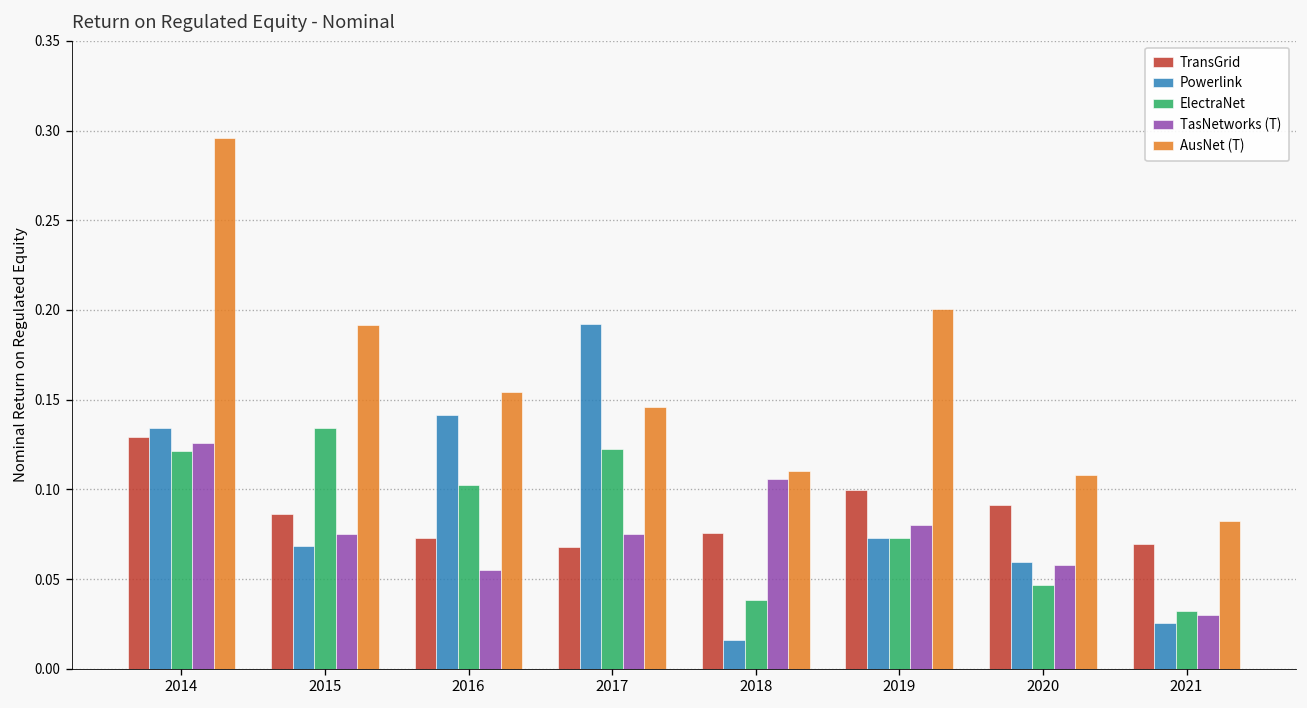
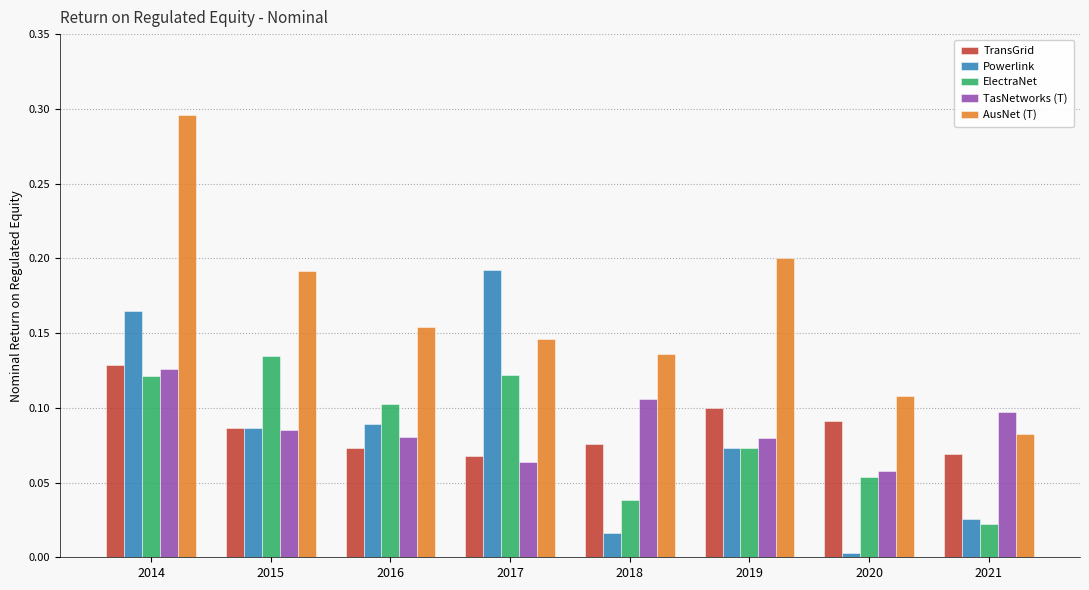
  {
    "TransGrid": {
      "2014": 0.129,
      "2015": 0.086,
      "2016": 0.073,
      "2017": 0.068,
      "2018": 0.076,
      "2019": 0.100,
      "2020": 0.091,
      "2021": 0.069
    },
    "Powerlink": {
-     "2014": 0.134,
-     "2015": 0.068,
-     "2016": 0.142,
+     "2014": 0.165,
+     "2015": 0.086,
+     "2016": 0.089,
      "2017": 0.192,
      "2018": 0.016,
      "2019": 0.073,
-     "2020": 0.059,
+     "2020": 0.003,
      "2021": 0.026
    },
    "ElectraNet": {
      "2014": 0.122,
      "2015": 0.134,
      "2016": 0.102,
      "2017": 0.122,
      "2018": 0.038,
      "2019": 0.073,
-     "2020": 0.047,
-     "2021": 0.032
+     "2020": 0.054,
+     "2021": 0.022
    },
    "TasNetworks (T)": {
      "2014": 0.126,
-     "2015": 0.075,
-     "2016": 0.055,
-     "2017": 0.075,
+     "2015": 0.085,
+     "2016": 0.080,
+     "2017": 0.064,
      "2018": 0.106,
      "2019": 0.080,
      "2020": 0.058,
-     "2021": 0.030
+     "2021": 0.097
    },
    "AusNet (T)": {
      "2014": 0.296,
      "2015": 0.192,
      "2016": 0.154,
      "2017": 0.146,
-     "2018": 0.111,
+     "2018": 0.136,
      "2019": 0.201,
      "2020": 0.108,
      "2021": 0.083
    }
  }
